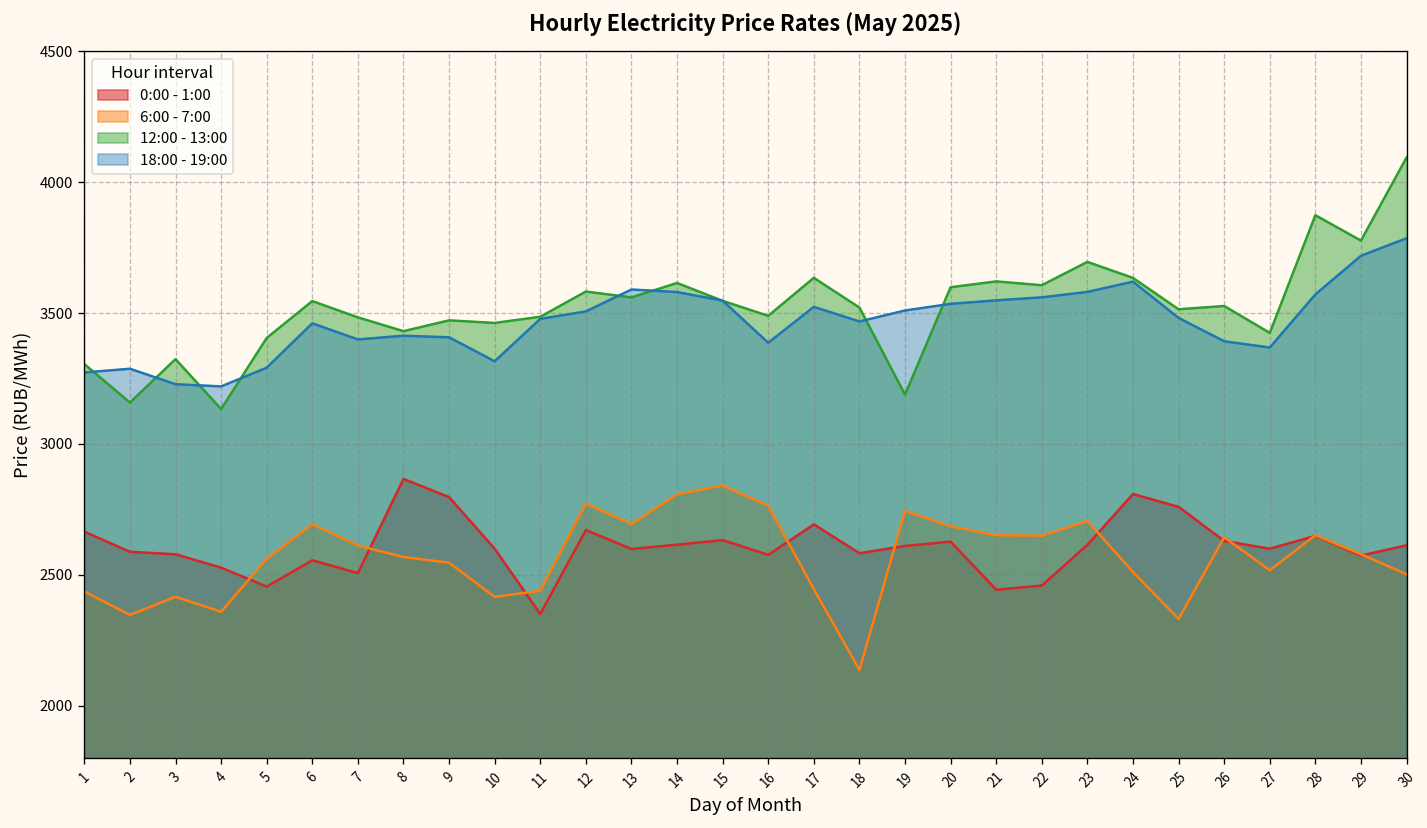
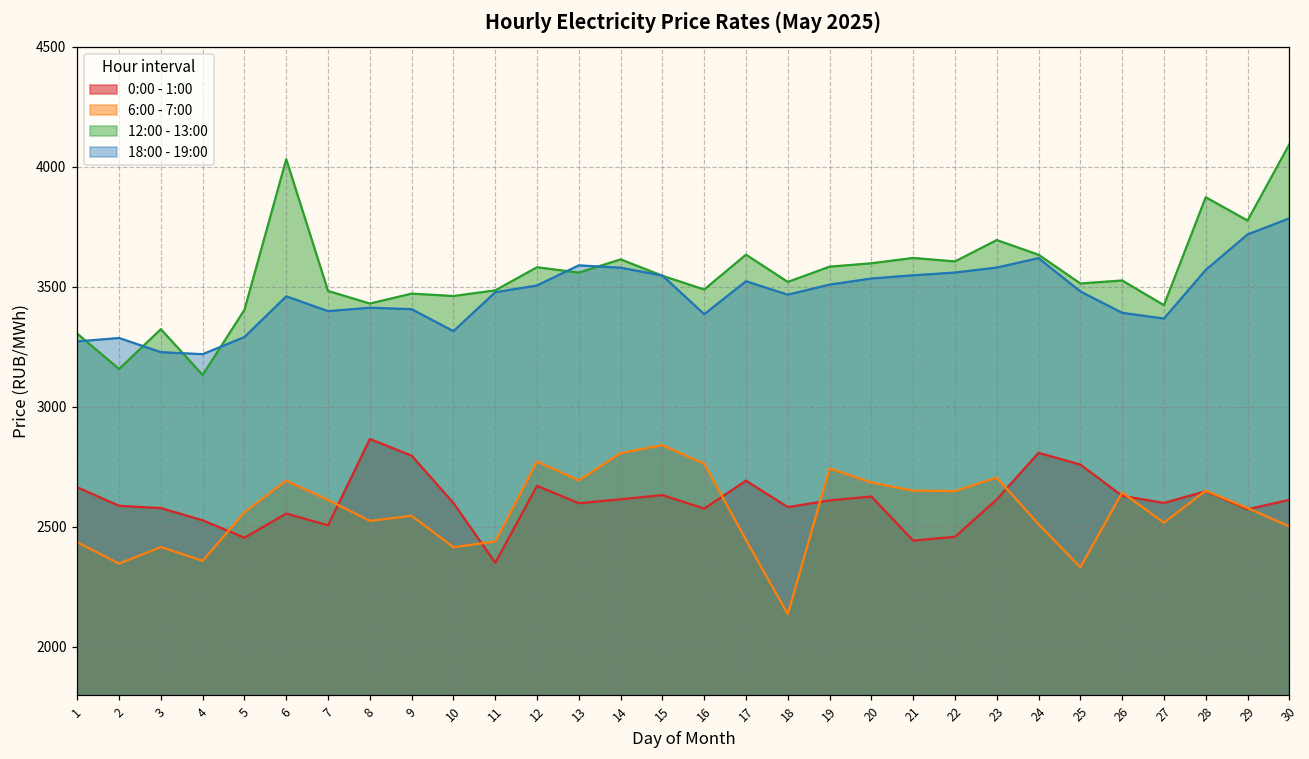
  {
    "0:00 - 1:00": {
      "1": 2670,
      "2": 2590,
      "3": 2580,
      "4": 2530,
      "5": 2460,
      "6": 2560,
      "7": 2510,
      "8": 2870,
      "9": 2800,
      "10": 2600,
      "11": 2350,
      "12": 2670,
      "13": 2600,
      "14": 2620,
      "15": 2630,
      "16": 2580,
      "17": 2690,
      "18": 2580,
      "19": 2610,
      "20": 2630,
      "21": 2440,
      "22": 2460,
      "23": 2610,
      "24": 2810,
      "25": 2760,
      "26": 2630,
      "27": 2600,
      "30": 2610
    },
    "6:00 - 7:00": {
      "1": 2440,
      "2": 2350,
      "3": 2420,
      "4": 2360,
      "5": 2560,
      "6": 2690,
      "7": 2610,
-     "8": 2570,
+     "8": 2530,
      "9": 2550,
      "10": 2420,
      "11": 2440,
      "12": 2770,
      "13": 2690,
      "14": 2810,
      "15": 2840,
      "16": 2760,
      "17": 2450,
      "18": 2140,
      "19": 2740,
      "20": 2690,
      "21": 2650,
      "22": 2650,
      "23": 2710,
      "24": 2510,
      "25": 2330,
      "26": 2640,
      "27": 2520,
      "30": 2500
    },
    "12:00 - 13:00": {
      "1": 3300,
      "2": 3160,
      "3": 3320,
      "4": 3130,
      "5": 3400,
-     "6": 3550,
+     "6": 4030,
      "7": 3480,
      "8": 3430,
      "9": 3470,
      "10": 3460,
      "12": 3580,
      "13": 3560,
      "14": 3610,
      "16": 3490,
      "17": 3630,
      "18": 3520,
-     "19": 3190,
+     "19": 3580,
      "20": 3600,
      "21": 3620,
      "22": 3610,
      "23": 3700,
      "24": 3630,
      "25": 3510,
      "26": 3530,
      "27": 3420,
      "28": 3870,
      "29": 3780,
      "30": 4090
    },
    "18:00 - 19:00": {
      "1": 3270,
      "2": 3290,
      "3": 3230,
      "4": 3220,
      "5": 3290,
      "6": 3460,
      "7": 3400,
      "8": 3410,
      "9": 3410,
      "10": 3320,
      "12": 3510,
      "13": 3590,
      "14": 3580,
      "16": 3390,
      "17": 3520,
      "18": 3470,
      "19": 3510,
      "20": 3530,
      "21": 3550,
      "22": 3560,
      "23": 3580,
      "24": 3620,
      "25": 3480,
      "26": 3390,
      "27": 3370,
      "28": 3570,
      "29": 3720,
      "30": 3790
    }
  }
